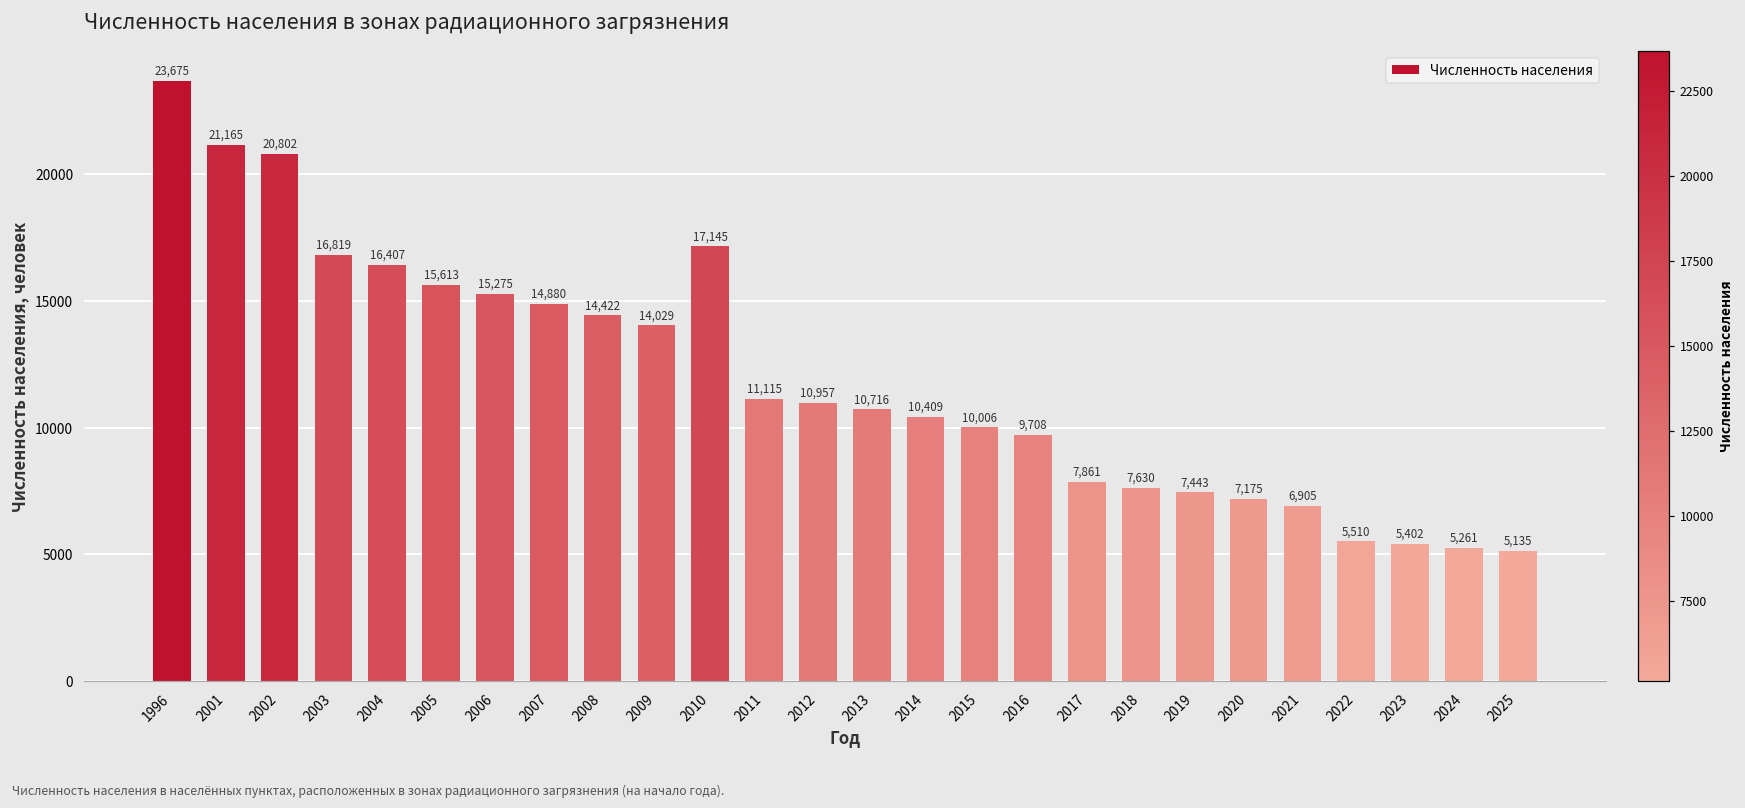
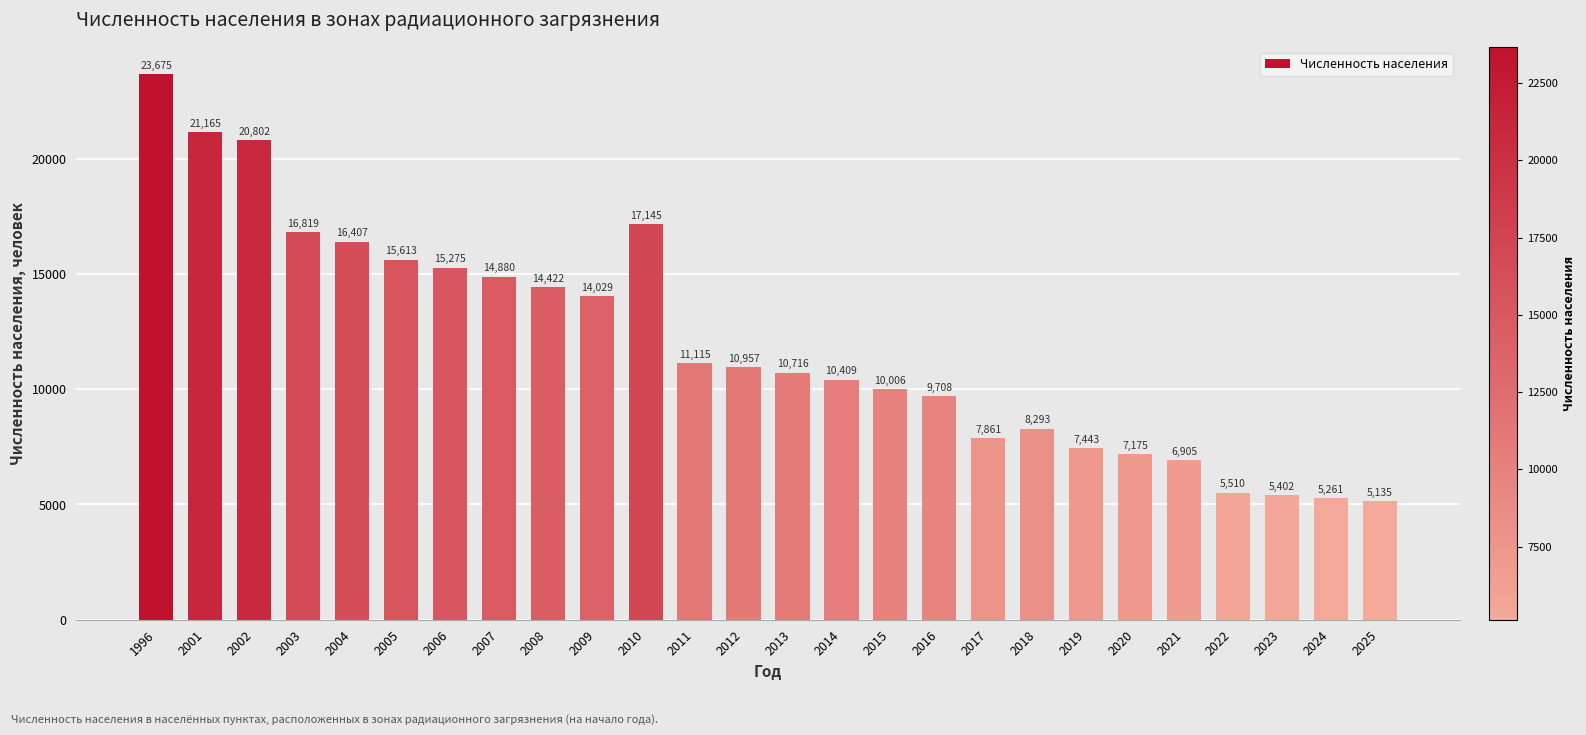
  {
    "1996": "23,675",
    "2001": "21,165",
    "2002": "20,802",
    "2003": "16,819",
    "2004": "16,407",
    "2005": "15,613",
    "2006": "15,275",
    "2007": "14,880",
    "2008": "14,422",
    "2009": "14,029",
    "2010": "17,145",
    "2011": "11,115",
    "2012": "10,957",
    "2013": "10,716",
    "2014": "10,409",
    "2015": "10,006",
    "2016": "9,708",
    "2017": "7,861",
-   "2018": "7,630",
+   "2018": "8,293",
    "2019": "7,443",
    "2020": "7,175",
    "2021": "6,905",
    "2022": "5,510",
    "2023": "5,402",
    "2024": "5,261",
    "2025": "5,135"
  }
